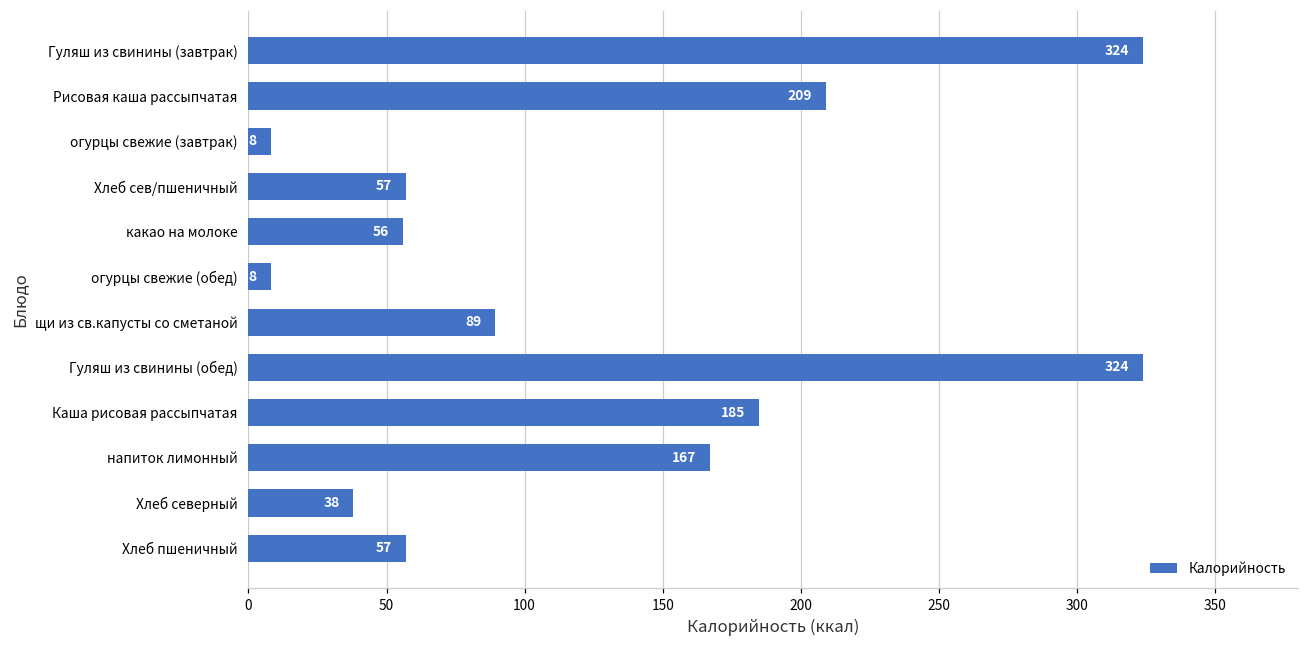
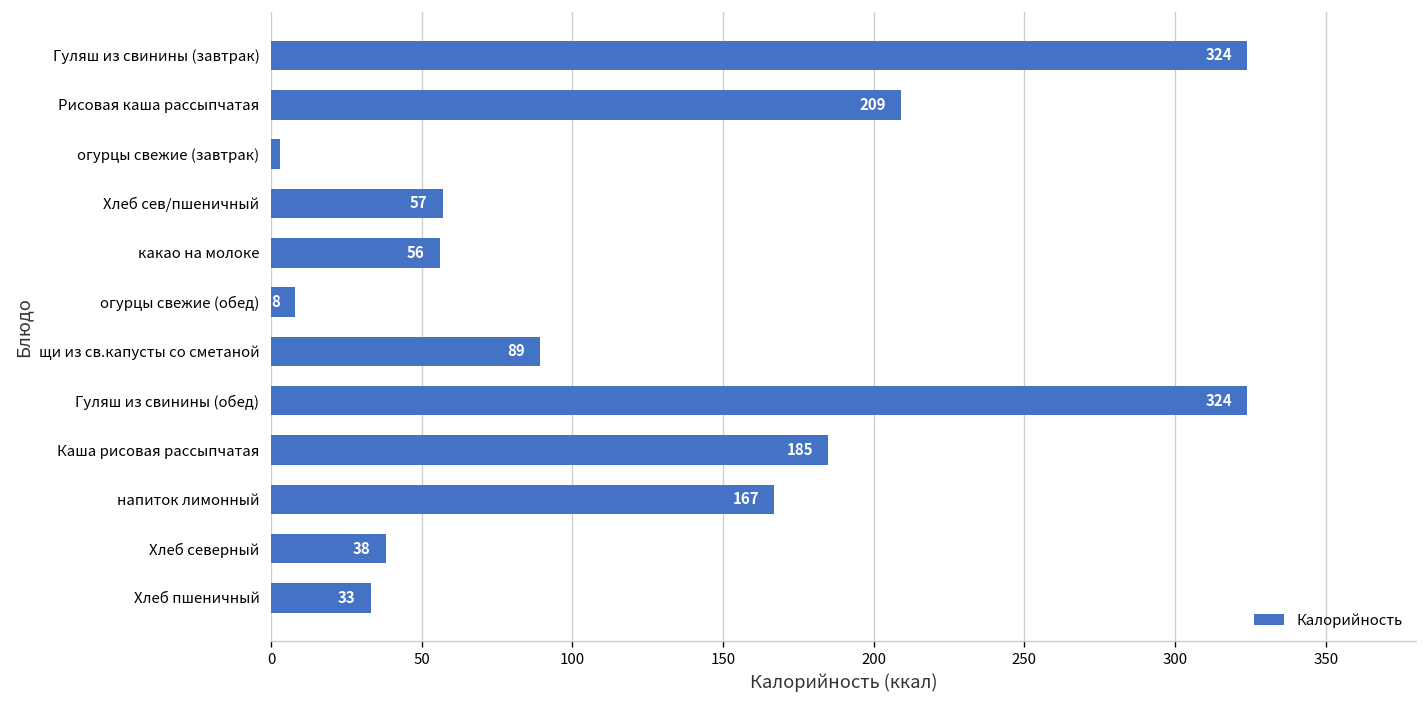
  {
    "Гуляш из свинины (завтрак)": 324,
    "Рисовая каша рассыпчатая": 209,
-   "огурцы свежие (завтрак)": 8,
+   "огурцы свежие (завтрак)": 3,
    "Хлеб сев/пшеничный": 57,
    "какао на молоке": 56,
    "огурцы свежие (обед)": 8,
    "щи из св.капусты со сметаной": 89,
    "Гуляш из свинины (обед)": 324,
    "Каша рисовая рассыпчатая": 185,
    "напиток лимонный": 167,
    "Хлеб северный": 38,
-   "Хлеб пшеничный": 57
+   "Хлеб пшеничный": 33
  }
